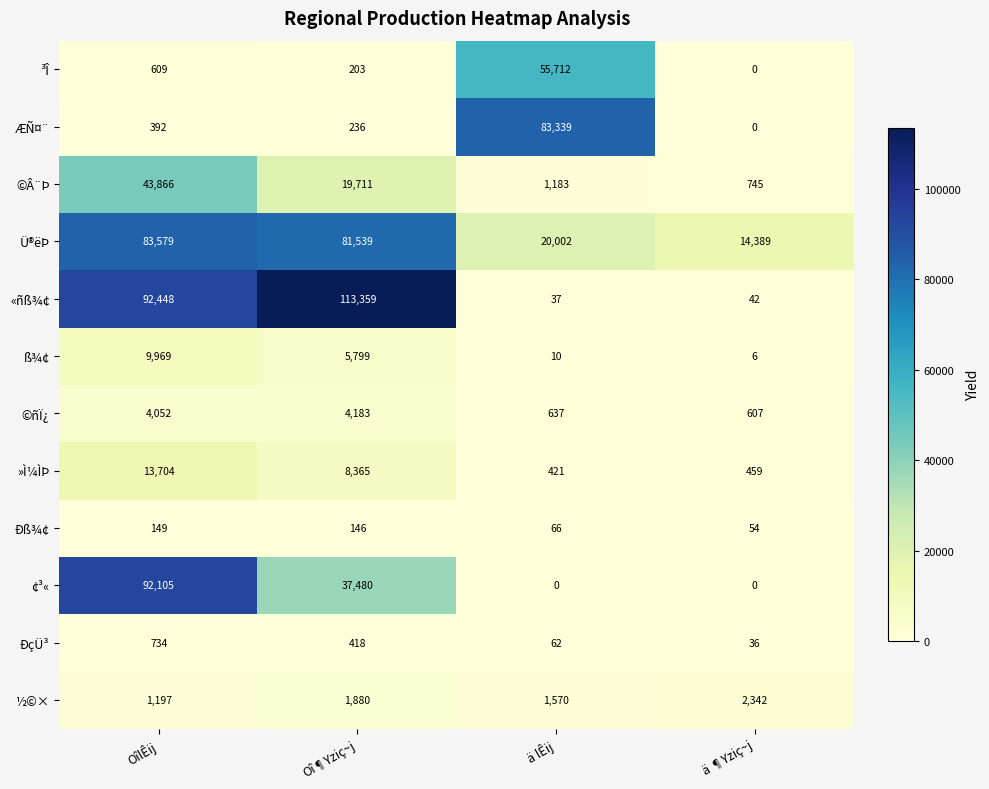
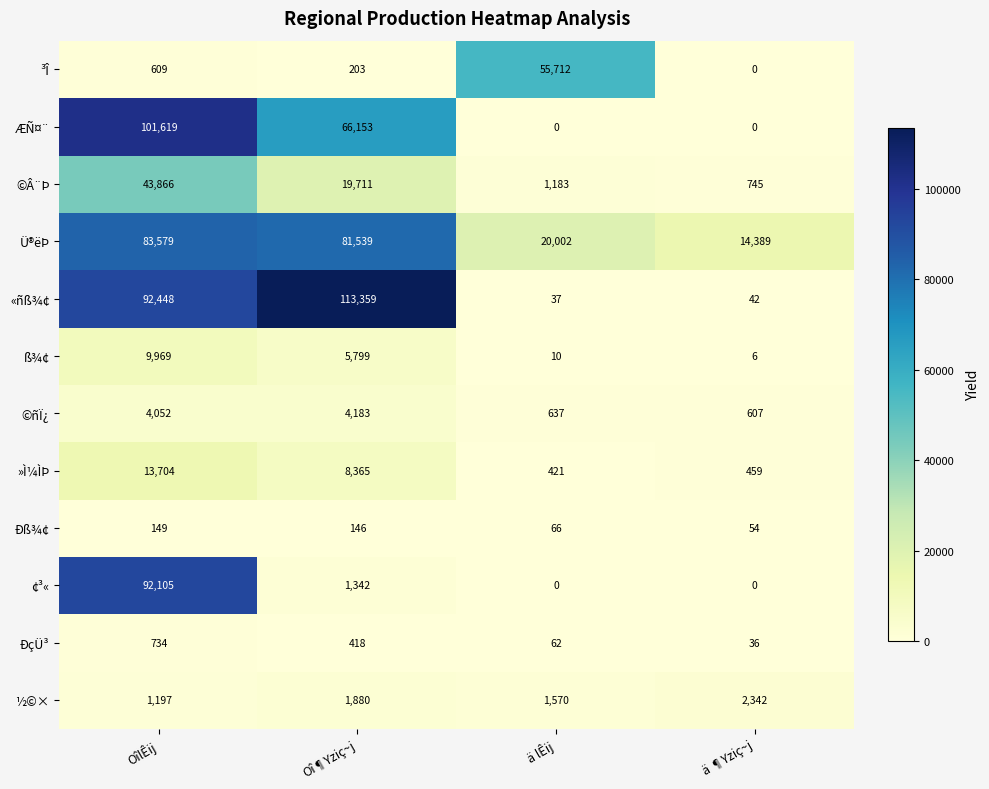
  {
    "³Î": {
      "OîlÊij": "609",
      "Oî¶Yziç~j": "203",
      "ä lÊij": "55,712",
      "ä ¶Yziç~j": "0"
    },
    "ÆÑ¤¨": {
-     "OîlÊij": "392",
-     "Oî¶Yziç~j": "236",
-     "ä lÊij": "83,339",
+     "OîlÊij": "101,619",
+     "Oî¶Yziç~j": "66,153",
+     "ä lÊij": "0",
      "ä ¶Yziç~j": "0"
    },
    "©Â¨Þ": {
      "OîlÊij": "43,866",
      "Oî¶Yziç~j": "19,711",
      "ä lÊij": "1,183",
      "ä ¶Yziç~j": "745"
    },
    "Ü®ëÞ": {
      "OîlÊij": "83,579",
      "Oî¶Yziç~j": "81,539",
      "ä lÊij": "20,002",
      "ä ¶Yziç~j": "14,389"
    },
    "«ñß¾¢": {
      "OîlÊij": "92,448",
      "Oî¶Yziç~j": "113,359",
      "ä lÊij": "37",
      "ä ¶Yziç~j": "42"
    },
    "ß¾¢": {
      "OîlÊij": "9,969",
      "Oî¶Yziç~j": "5,799",
      "ä lÊij": "10",
      "ä ¶Yziç~j": "6"
    },
    "©ñÏ¿": {
      "OîlÊij": "4,052",
      "Oî¶Yziç~j": "4,183",
      "ä lÊij": "637",
      "ä ¶Yziç~j": "607"
    },
    "»Ì¼ÌÞ": {
      "OîlÊij": "13,704",
      "Oî¶Yziç~j": "8,365",
      "ä lÊij": "421",
      "ä ¶Yziç~j": "459"
    },
    "Ðß¾¢": {
      "OîlÊij": "149",
      "Oî¶Yziç~j": "146",
      "ä lÊij": "66",
      "ä ¶Yziç~j": "54"
    },
    "¢³«": {
      "OîlÊij": "92,105",
-     "Oî¶Yziç~j": "37,480",
+     "Oî¶Yziç~j": "1,342",
      "ä lÊij": "0",
      "ä ¶Yziç~j": "0"
    },
    "ÐçÜ³": {
      "OîlÊij": "734",
      "Oî¶Yziç~j": "418",
      "ä lÊij": "62",
      "ä ¶Yziç~j": "36"
    },
    "½©×": {
      "OîlÊij": "1,197",
      "Oî¶Yziç~j": "1,880",
      "ä lÊij": "1,570",
      "ä ¶Yziç~j": "2,342"
    }
  }
